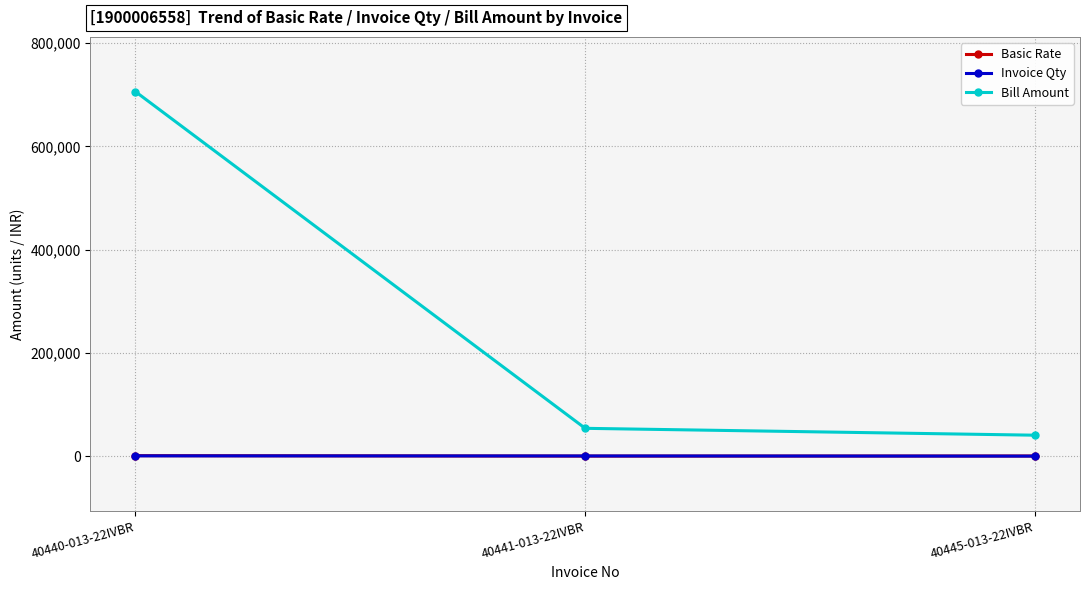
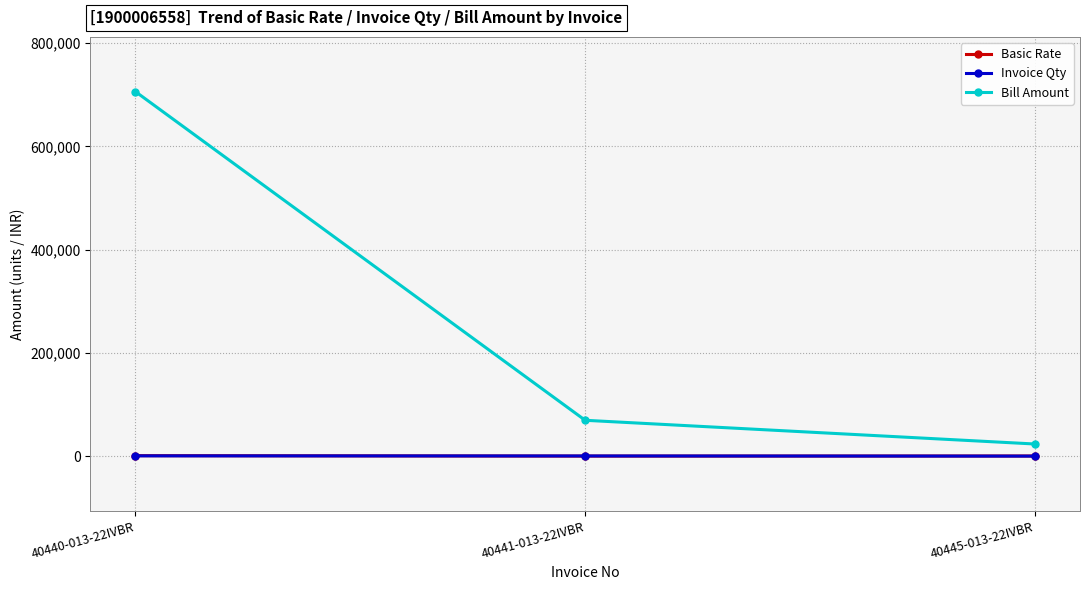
  {
    "Invoice Qty": {
      "40440-013-22IVBR": "0",
      "40441-013-22IVBR": "0",
      "40445-013-22IVBR": "0"
    },
    "Bill Amount": {
      "40440-013-22IVBR": "710,000",
-     "40441-013-22IVBR": "50,000",
-     "40445-013-22IVBR": "40,000"
+     "40441-013-22IVBR": "70,000",
+     "40445-013-22IVBR": "20,000"
    }
  }
